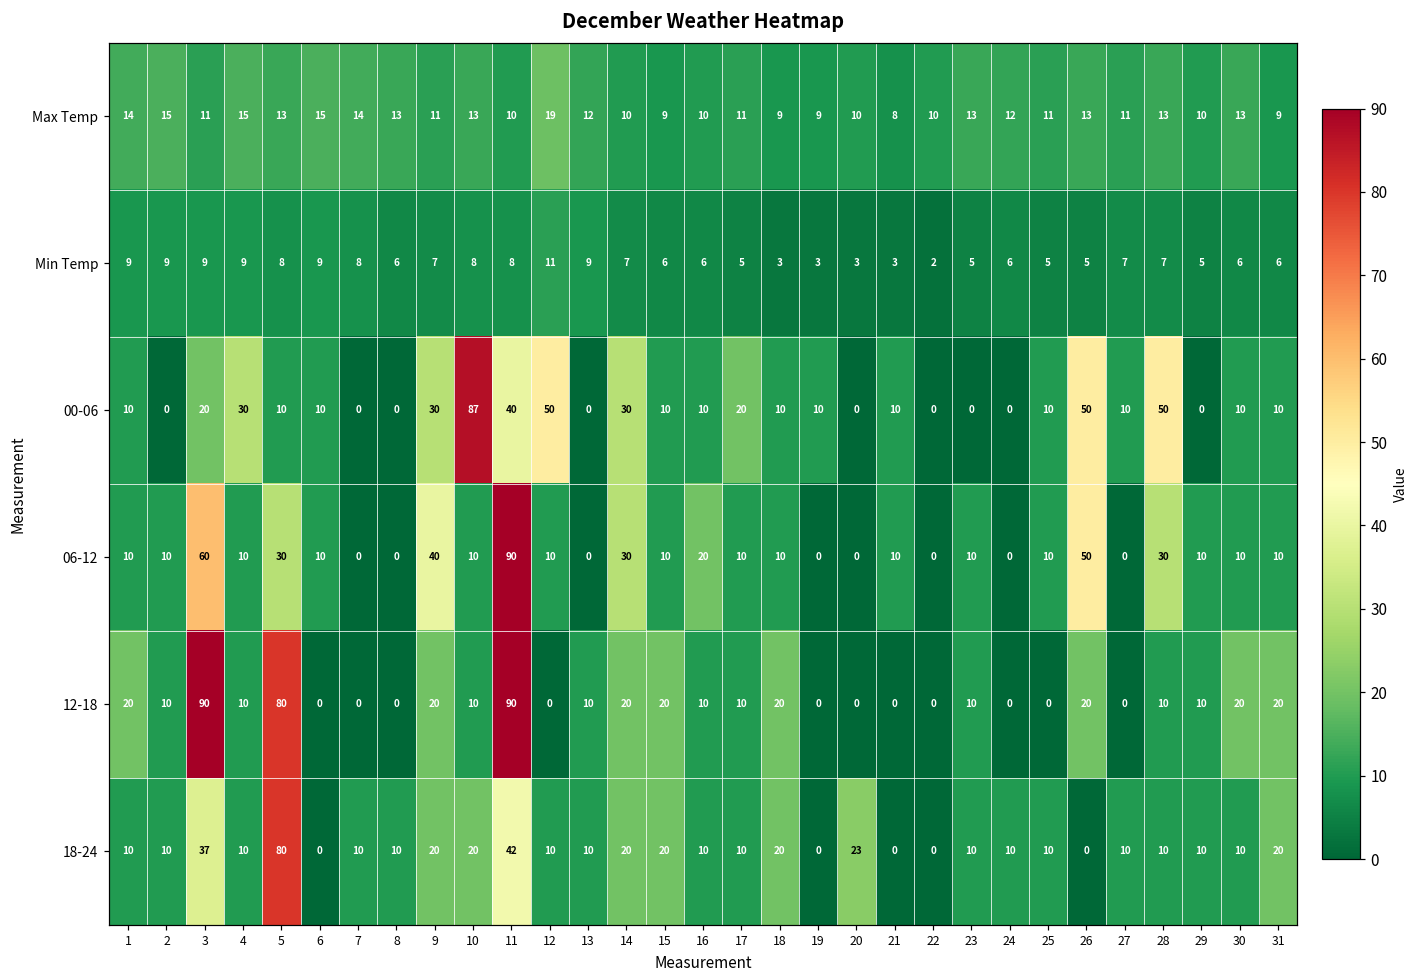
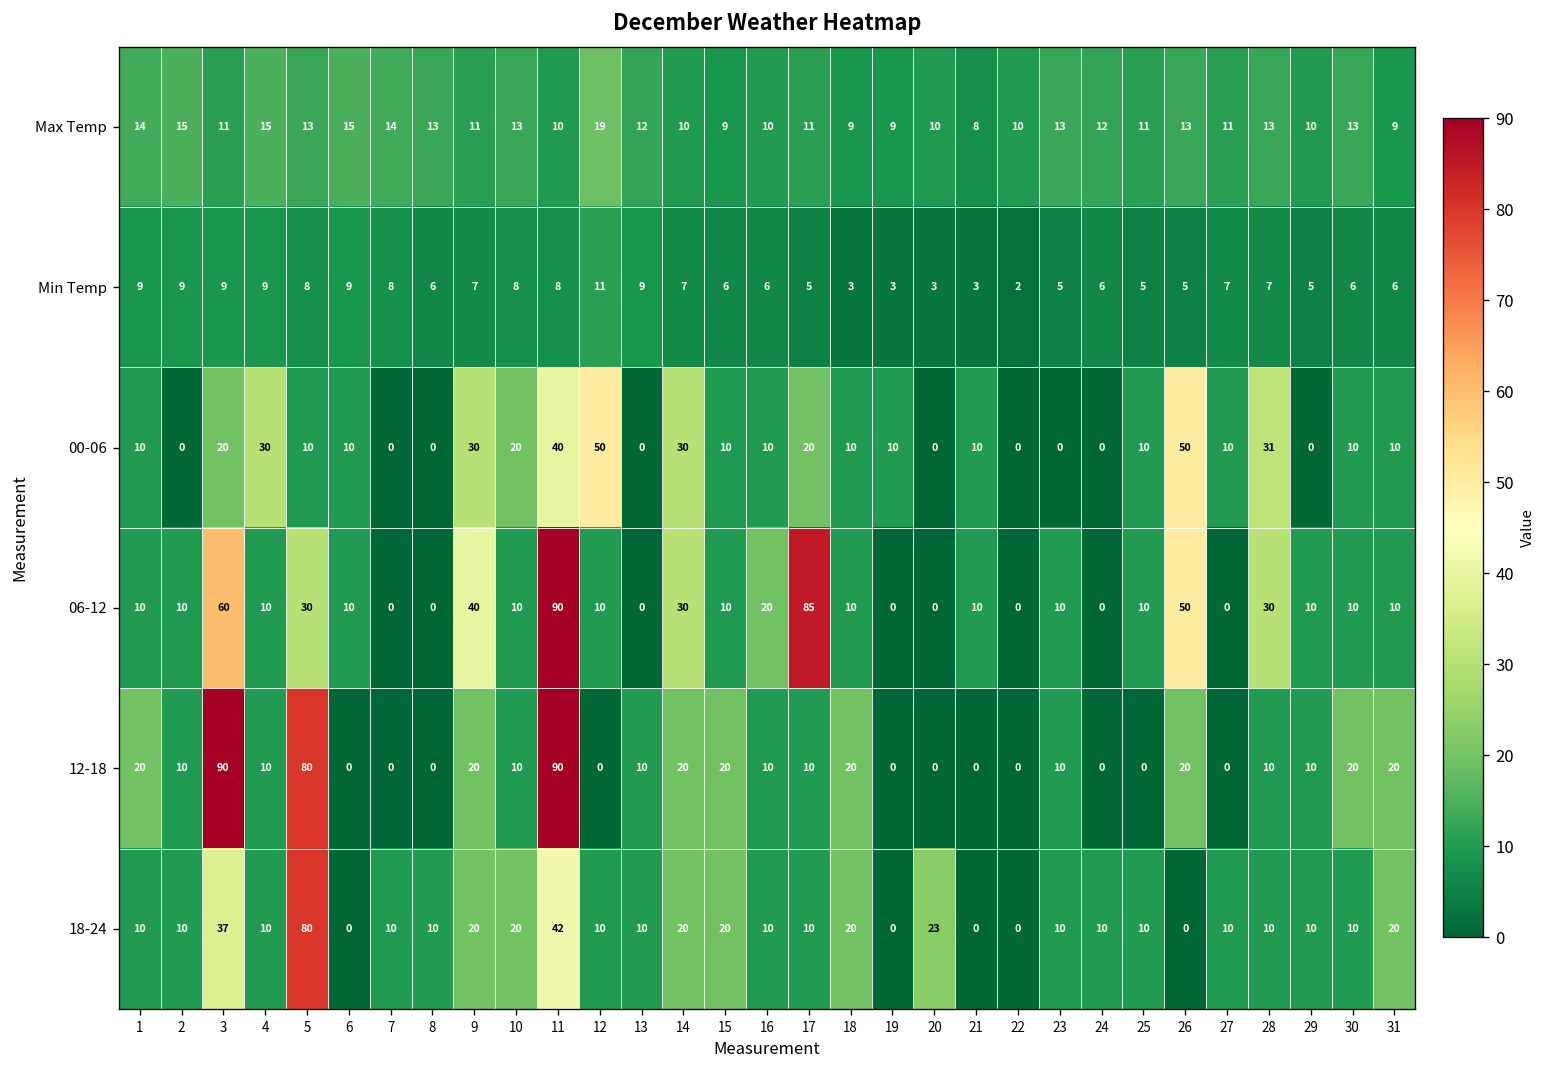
  {
    "Max Temp": {
      "1": 14,
      "2": 15,
      "3": 11,
      "4": 15,
      "5": 13,
      "6": 15,
      "7": 14,
      "8": 13,
      "9": 11,
      "10": 13,
      "11": 10,
      "12": 19,
      "13": 12,
      "14": 10,
      "15": 9,
      "16": 10,
      "17": 11,
      "18": 9,
      "19": 9,
      "20": 10,
      "21": 8,
      "22": 10,
      "23": 13,
      "24": 12,
      "25": 11,
      "26": 13,
      "27": 11,
      "28": 13,
      "29": 10,
      "30": 13,
      "31": 9
    },
    "Min Temp": {
      "1": 9,
      "2": 9,
      "3": 9,
      "4": 9,
      "5": 8,
      "6": 9,
      "7": 8,
      "8": 6,
      "9": 7,
      "10": 8,
      "11": 8,
      "12": 11,
      "13": 9,
      "14": 7,
      "15": 6,
      "16": 6,
      "17": 5,
      "18": 3,
      "19": 3,
      "20": 3,
      "21": 3,
      "22": 2,
      "23": 5,
      "24": 6,
      "25": 5,
      "26": 5,
      "27": 7,
      "28": 7,
      "29": 5,
      "30": 6,
      "31": 6
    },
    "00-06": {
      "1": 10,
      "2": 0,
      "3": 20,
      "4": 30,
      "5": 10,
      "6": 10,
      "7": 0,
      "8": 0,
      "9": 30,
-     "10": 87,
+     "10": 20,
      "11": 40,
      "12": 50,
      "13": 0,
      "14": 30,
      "15": 10,
      "16": 10,
      "17": 20,
      "18": 10,
      "19": 10,
      "20": 0,
      "21": 10,
      "22": 0,
      "23": 0,
      "24": 0,
      "25": 10,
      "26": 50,
      "27": 10,
-     "28": 50,
+     "28": 31,
      "29": 0,
      "30": 10,
      "31": 10
    },
    "06-12": {
      "1": 10,
      "2": 10,
      "3": 60,
      "4": 10,
      "5": 30,
      "6": 10,
      "7": 0,
      "8": 0,
      "9": 40,
      "10": 10,
      "11": 90,
      "12": 10,
      "13": 0,
      "14": 30,
      "15": 10,
      "16": 20,
-     "17": 10,
+     "17": 85,
      "18": 10,
      "19": 0,
      "20": 0,
      "21": 10,
      "22": 0,
      "23": 10,
      "24": 0,
      "25": 10,
      "26": 50,
      "27": 0,
      "28": 30,
      "29": 10,
      "30": 10,
      "31": 10
    },
    "12-18": {
      "1": 20,
      "2": 10,
      "3": 90,
      "4": 10,
      "5": 80,
      "6": 0,
      "7": 0,
      "8": 0,
      "9": 20,
      "10": 10,
      "11": 90,
      "12": 0,
      "13": 10,
      "14": 20,
      "15": 20,
      "16": 10,
      "17": 10,
      "18": 20,
      "19": 0,
      "20": 0,
      "21": 0,
      "22": 0,
      "23": 10,
      "24": 0,
      "25": 0,
      "26": 20,
      "27": 0,
      "28": 10,
      "29": 10,
      "30": 20,
      "31": 20
    },
    "18-24": {
      "1": 10,
      "2": 10,
      "3": 37,
      "4": 10,
      "5": 80,
      "6": 0,
      "7": 10,
      "8": 10,
      "9": 20,
      "10": 20,
      "11": 42,
      "12": 10,
      "13": 10,
      "14": 20,
      "15": 20,
      "16": 10,
      "17": 10,
      "18": 20,
      "19": 0,
      "20": 23,
      "21": 0,
      "22": 0,
      "23": 10,
      "24": 10,
      "25": 10,
      "26": 0,
      "27": 10,
      "28": 10,
      "29": 10,
      "30": 10,
      "31": 20
    }
  }
